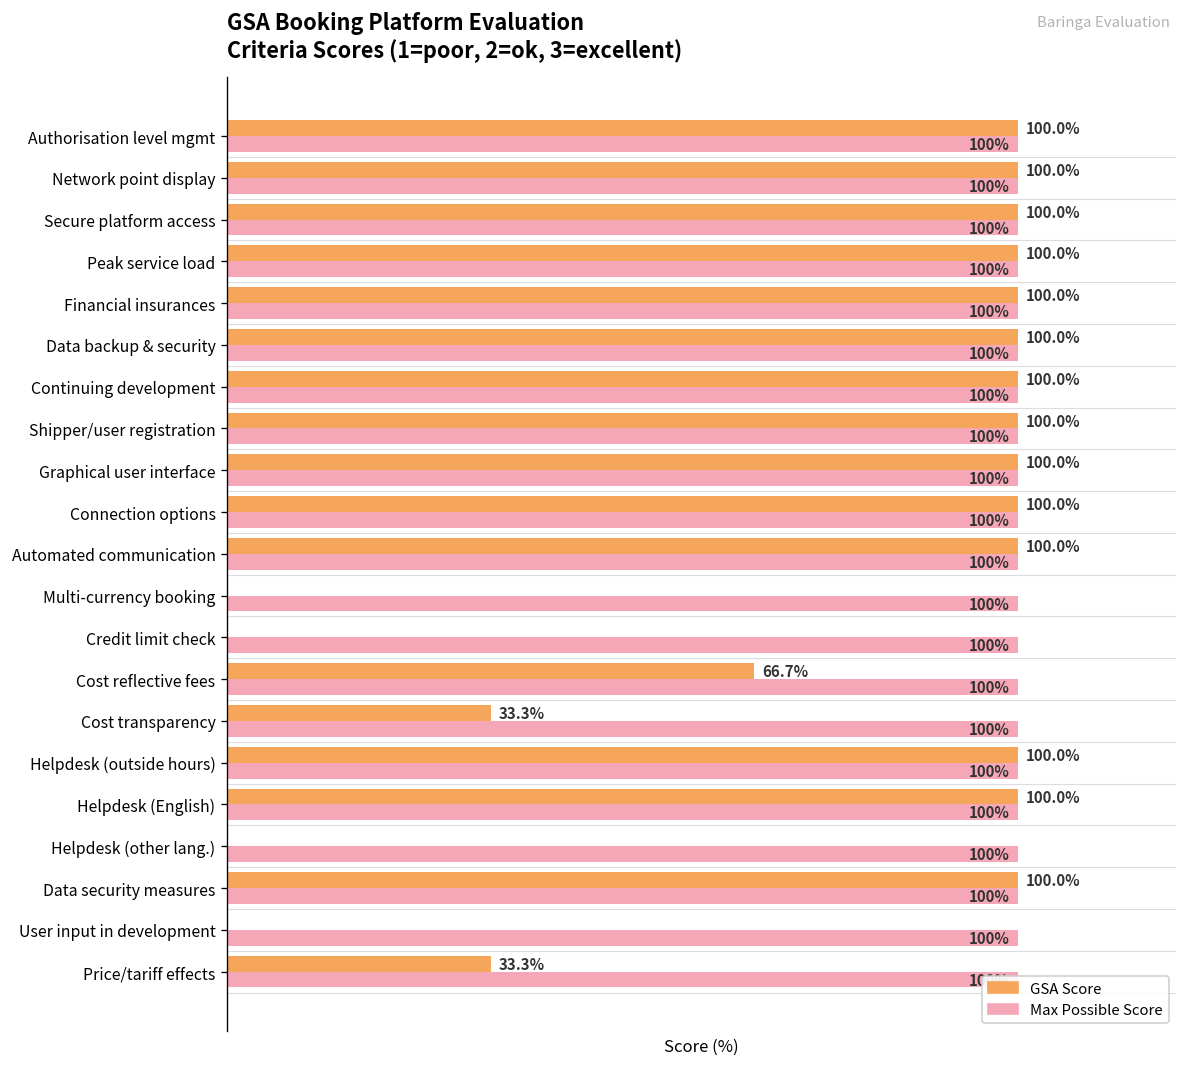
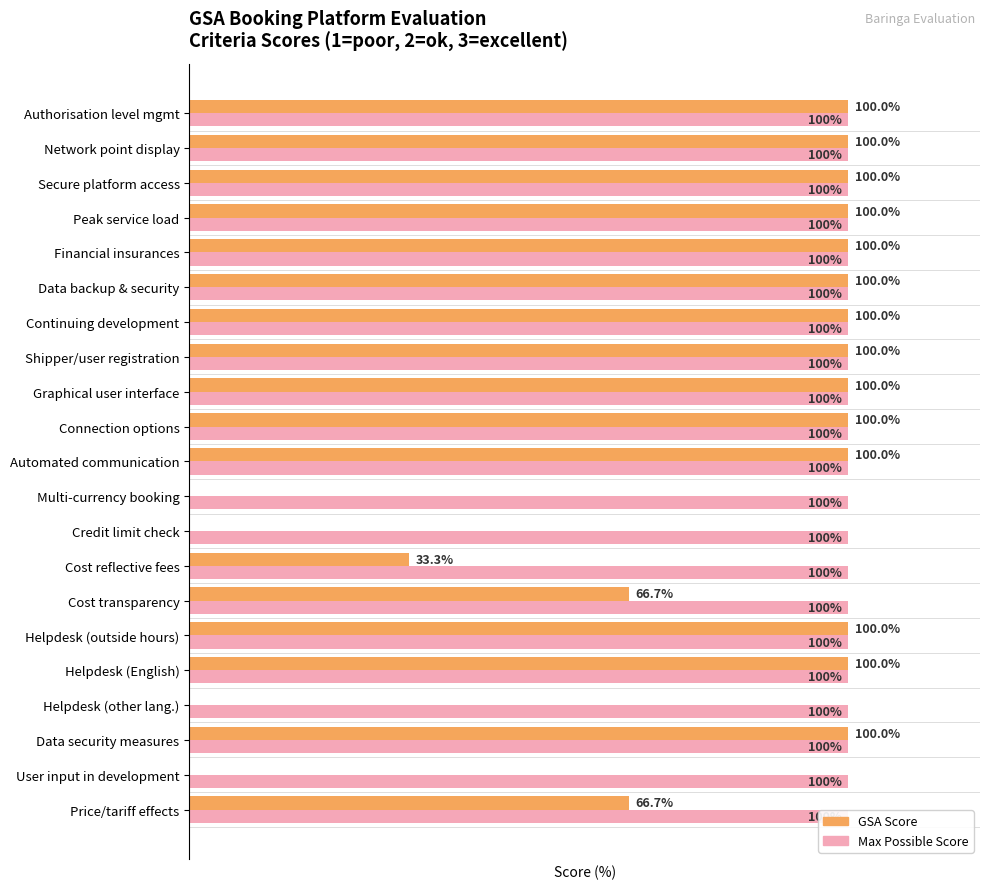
  {
    "GSA Score": {
      "Authorisation level mgmt": "100.0%",
      "Network point display": "100.0%",
      "Secure platform access": "100.0%",
      "Peak service load": "100.0%",
      "Financial insurances": "100.0%",
      "Data backup & security": "100.0%",
      "Continuing development": "100.0%",
      "Shipper/user registration": "100.0%",
      "Graphical user interface": "100.0%",
      "Connection options": "100.0%",
      "Automated communication": "100.0%",
-     "Cost reflective fees": "66.7%",
-     "Cost transparency": "33.3%",
+     "Cost reflective fees": "33.3%",
+     "Cost transparency": "66.7%",
      "Helpdesk (outside hours)": "100.0%",
      "Helpdesk (English)": "100.0%",
      "Data security measures": "100.0%",
-     "Price/tariff effects": "33.3%"
+     "Price/tariff effects": "66.7%"
    }
  }
